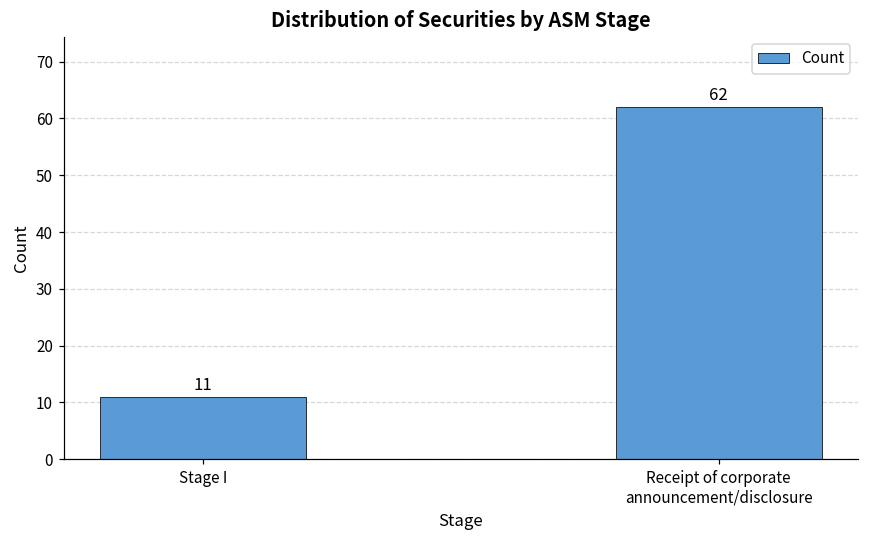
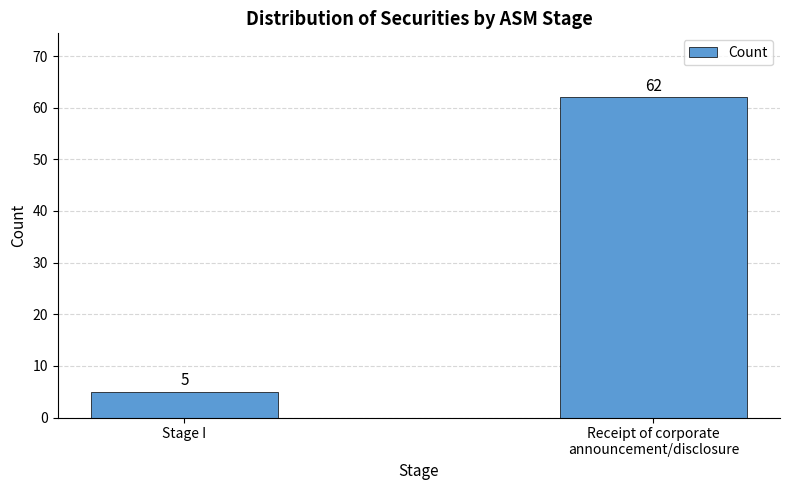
  {
-   "Stage I": 11,
+   "Stage I": 5,
    "Receipt of corporate announcement/disclosure": 62
  }
